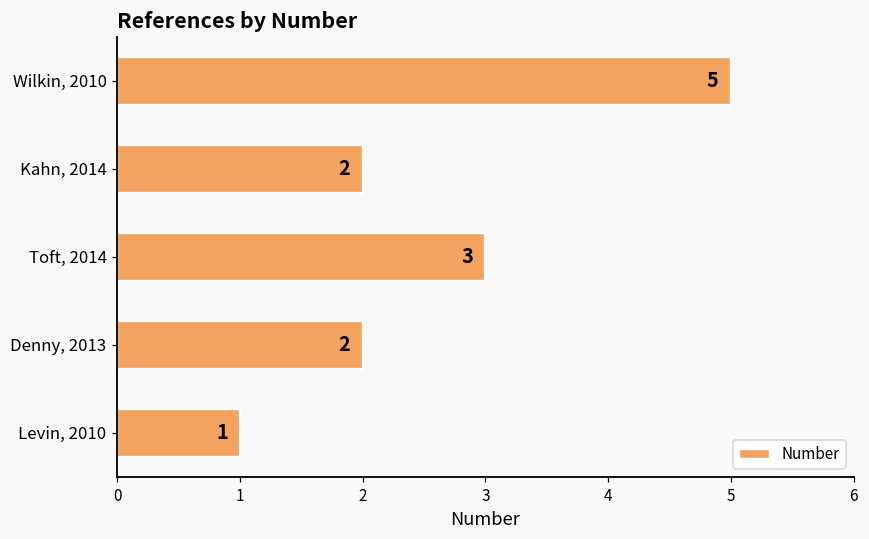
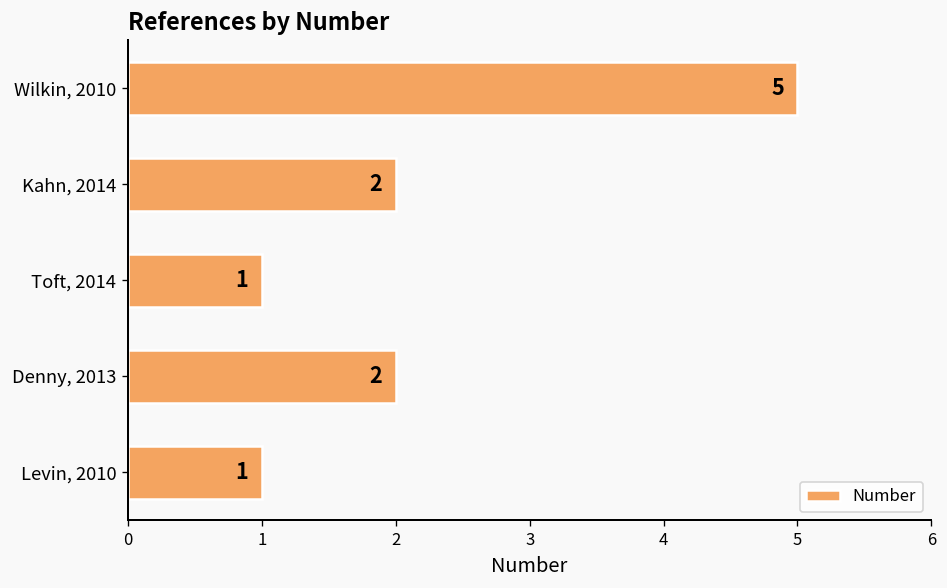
  {
    "Wilkin, 2010": 5,
    "Kahn, 2014": 2,
-   "Toft, 2014": 3,
+   "Toft, 2014": 1,
    "Denny, 2013": 2,
    "Levin, 2010": 1
  }
